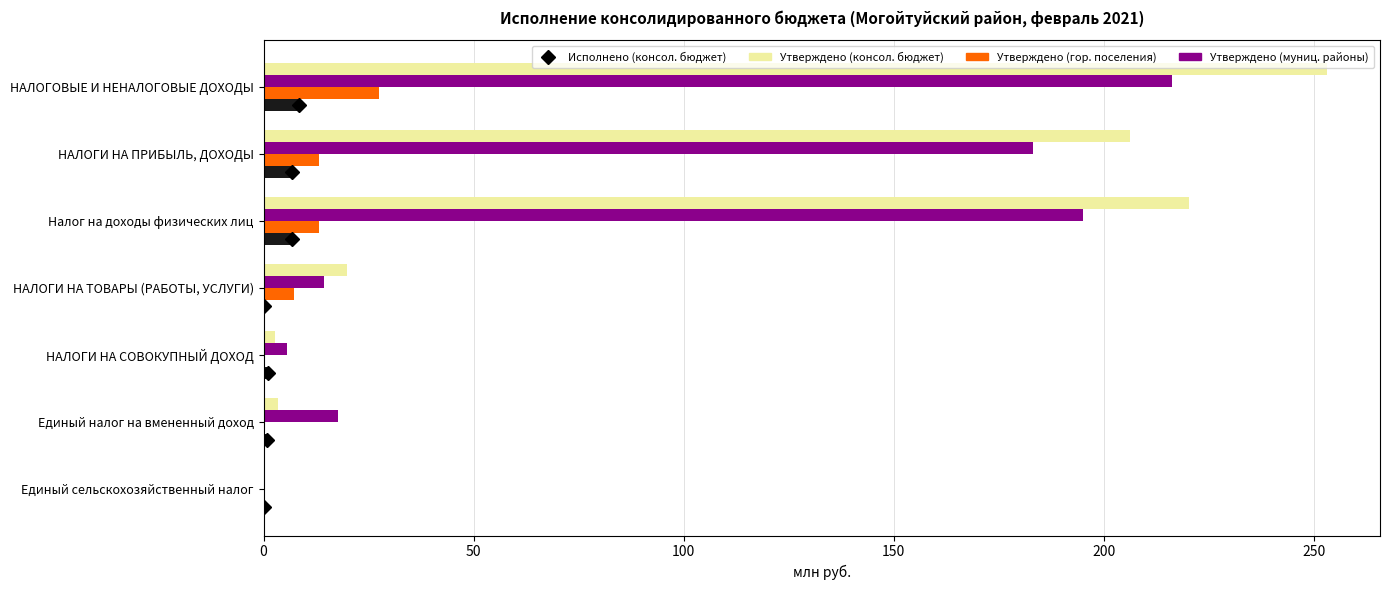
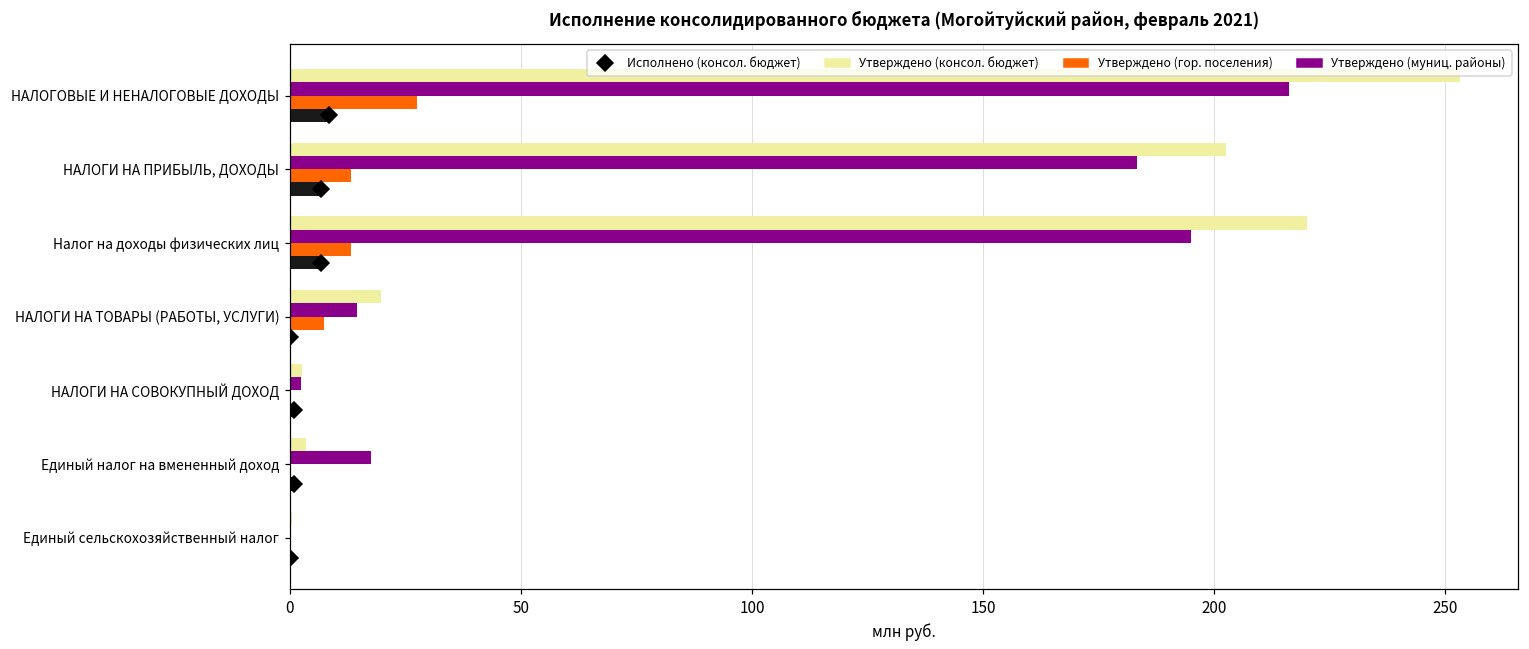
  {
    "Утверждено (консол. бюджет)": {
      "НАЛОГОВЫЕ И НЕНАЛОГОВЫЕ ДОХОДЫ": 253,
-     "НАЛОГИ НА ПРИБЫЛЬ, ДОХОДЫ": 206,
+     "НАЛОГИ НА ПРИБЫЛЬ, ДОХОДЫ": 203,
      "Налог на доходы физических лиц": 220,
      "НАЛОГИ НА ТОВАРЫ (РАБОТЫ, УСЛУГИ)": 20,
      "НАЛОГИ НА СОВОКУПНЫЙ ДОХОД": 3,
      "Единый налог на вмененный доход": 3
    },
    "Утверждено (муниц. районы)": {
      "НАЛОГОВЫЕ И НЕНАЛОГОВЫЕ ДОХОДЫ": 216,
      "НАЛОГИ НА ПРИБЫЛЬ, ДОХОДЫ": 183,
      "Налог на доходы физических лиц": 195,
      "НАЛОГИ НА ТОВАРЫ (РАБОТЫ, УСЛУГИ)": 14,
-     "НАЛОГИ НА СОВОКУПНЫЙ ДОХОД": 5,
+     "НАЛОГИ НА СОВОКУПНЫЙ ДОХОД": 2,
      "Единый налог на вмененный доход": 18
    },
    "Утверждено (гор. поселения)": {
      "НАЛОГОВЫЕ И НЕНАЛОГОВЫЕ ДОХОДЫ": 27,
      "НАЛОГИ НА ПРИБЫЛЬ, ДОХОДЫ": 13,
      "Налог на доходы физических лиц": 13,
      "НАЛОГИ НА ТОВАРЫ (РАБОТЫ, УСЛУГИ)": 7,
      "Единый налог на вмененный доход": 0
    }
  }
